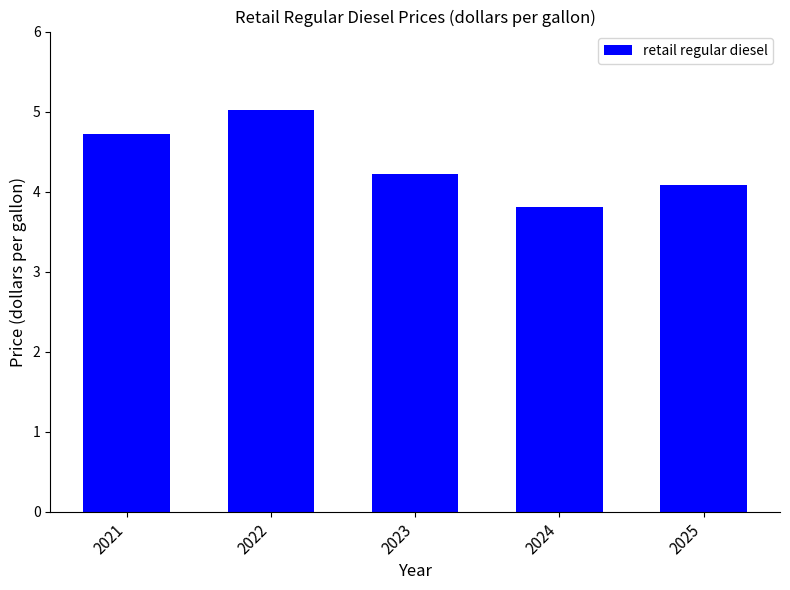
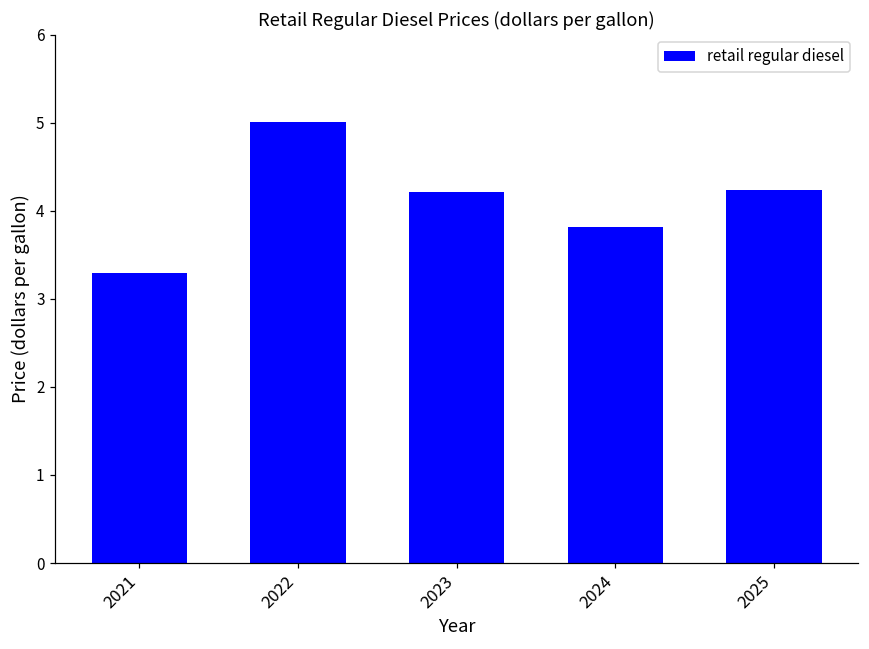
  {
-   "2021": 4.7,
+   "2021": 3.3,
    "2022": 5.0,
    "2023": 4.2,
    "2024": 3.8,
-   "2025": 4.1
+   "2025": 4.2
  }
